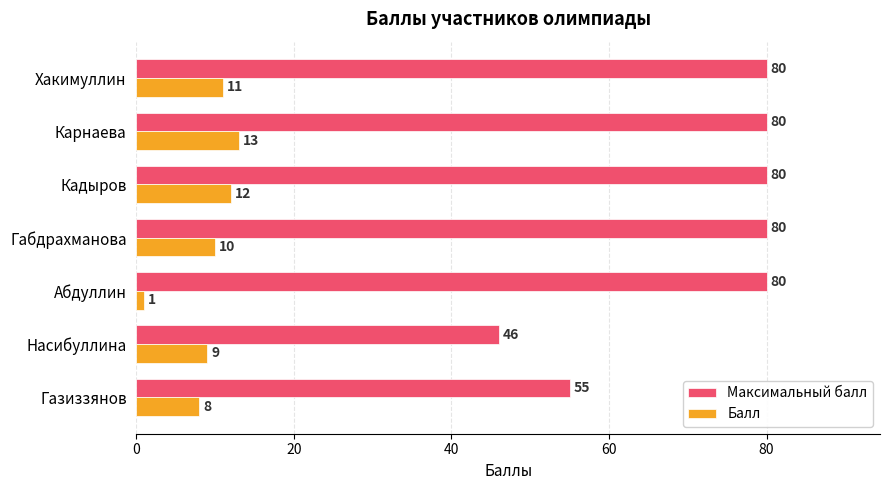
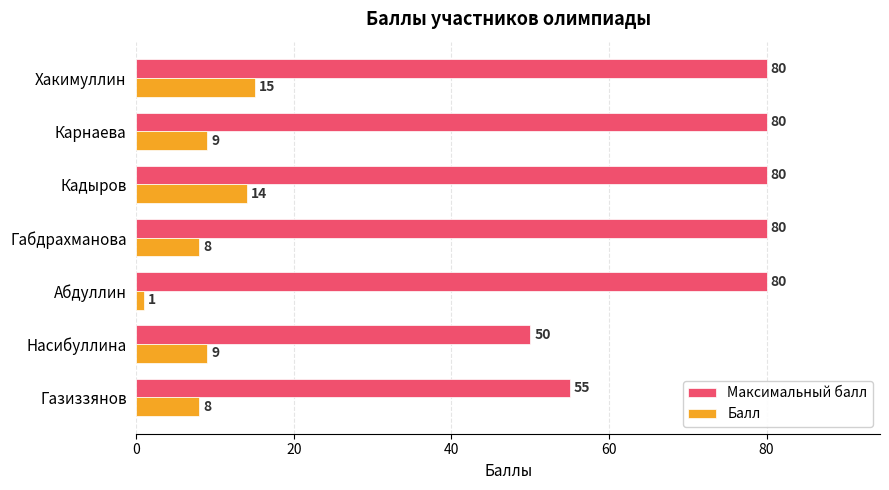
  {
    "Максимальный балл": {
      "Хакимуллин": 80,
      "Карнаева": 80,
      "Кадыров": 80,
      "Габдрахманова": 80,
      "Абдуллин": 80,
-     "Насибуллина": 46,
+     "Насибуллина": 50,
      "Газиззянов": 55
    },
    "Балл": {
-     "Хакимуллин": 11,
-     "Карнаева": 13,
-     "Кадыров": 12,
-     "Габдрахманова": 10,
+     "Хакимуллин": 15,
+     "Карнаева": 9,
+     "Кадыров": 14,
+     "Габдрахманова": 8,
      "Абдуллин": 1,
      "Насибуллина": 9,
      "Газиззянов": 8
    }
  }
